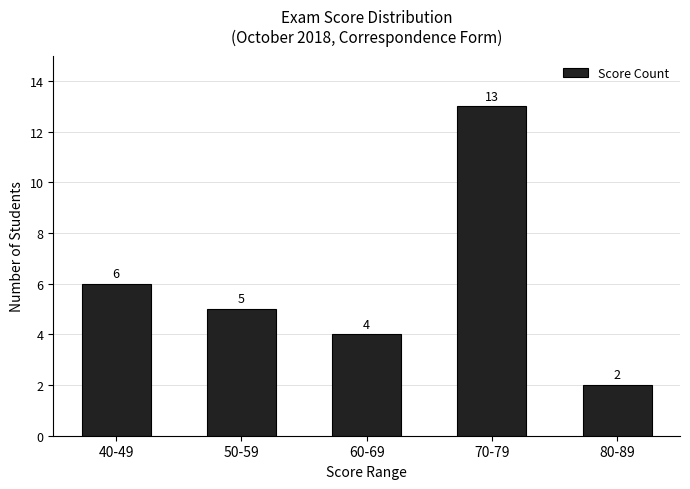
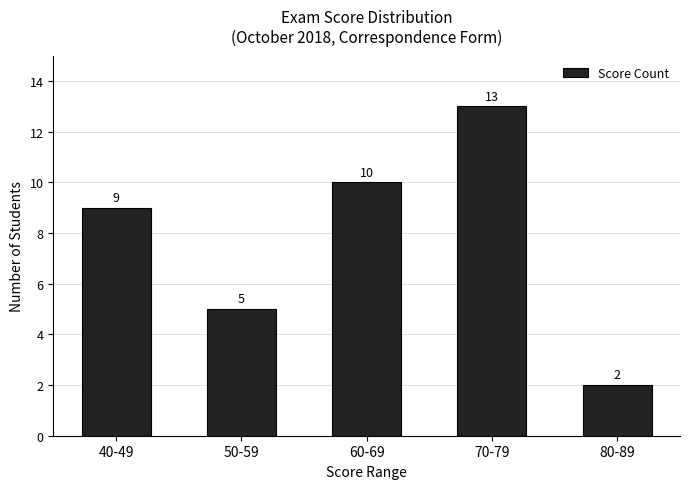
  {
-   "40-49": 6,
+   "40-49": 9,
    "50-59": 5,
-   "60-69": 4,
+   "60-69": 10,
    "70-79": 13,
    "80-89": 2
  }
